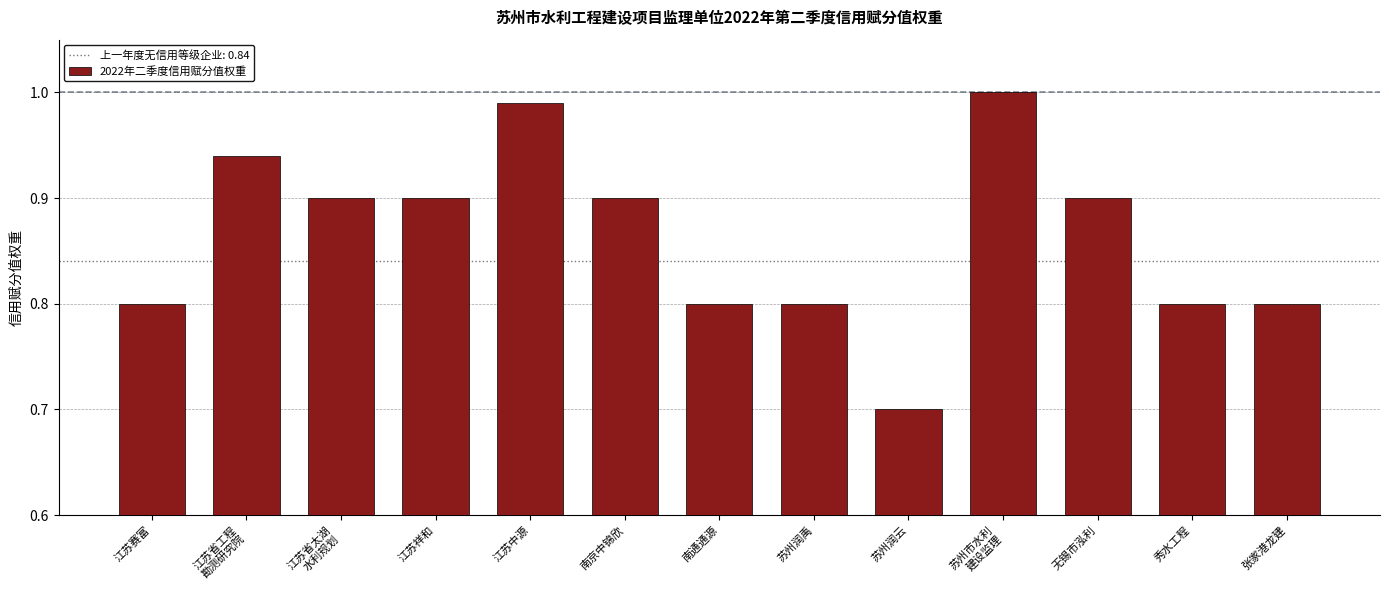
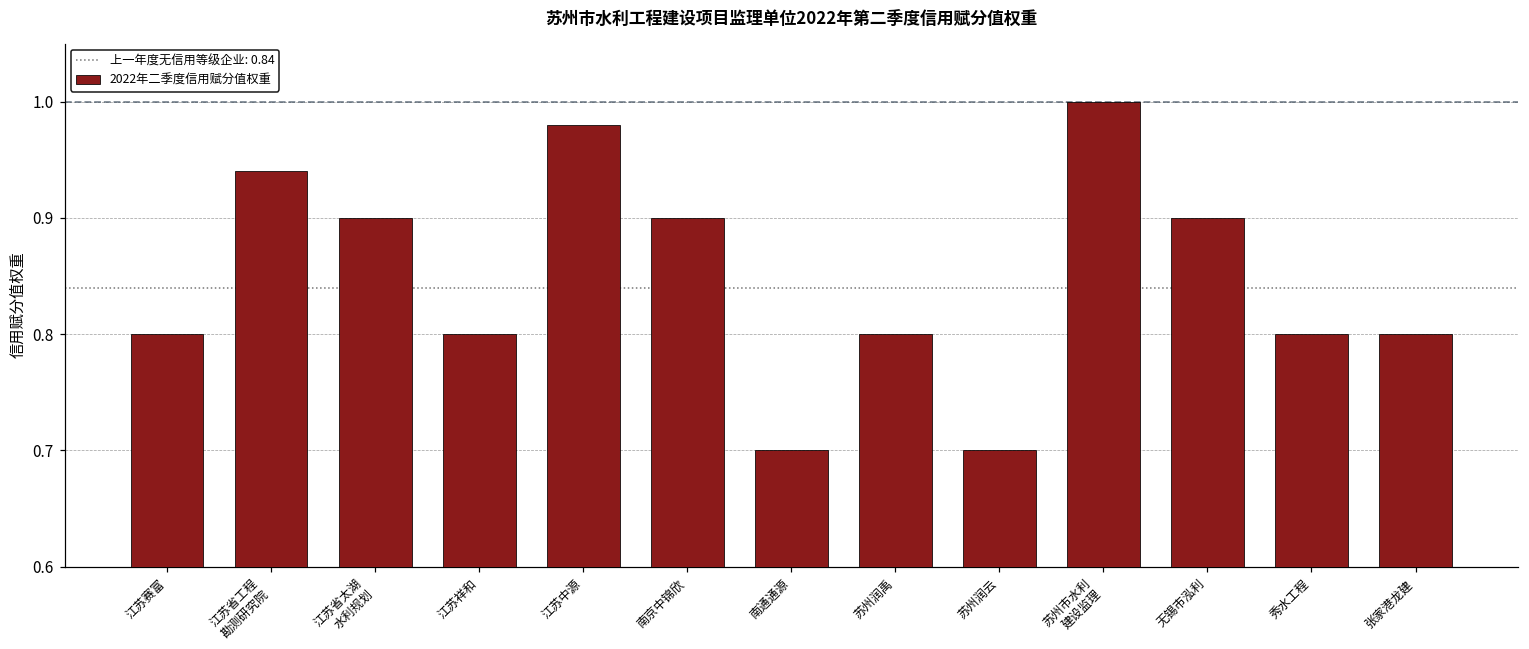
  {
    "江苏赛富": 0.80,
    "江苏省工程 勘测研究院": 0.94,
    "江苏省太湖 水利规划": 0.90,
-   "江苏祥和": 0.9,
-   "江苏中源": 0.99,
+   "江苏祥和": 0.8,
+   "江苏中源": 0.98,
    "南京中锦欣": 0.90,
-   "南通通源": 0.8,
+   "南通通源": 0.7,
    "苏州润禹": 0.80,
    "苏州润云": 0.70,
    "苏州市水利 建设监理": 1.00,
    "无锡市泓利": 0.90,
    "秀水工程": 0.80,
    "张家港龙建": 0.80
  }
